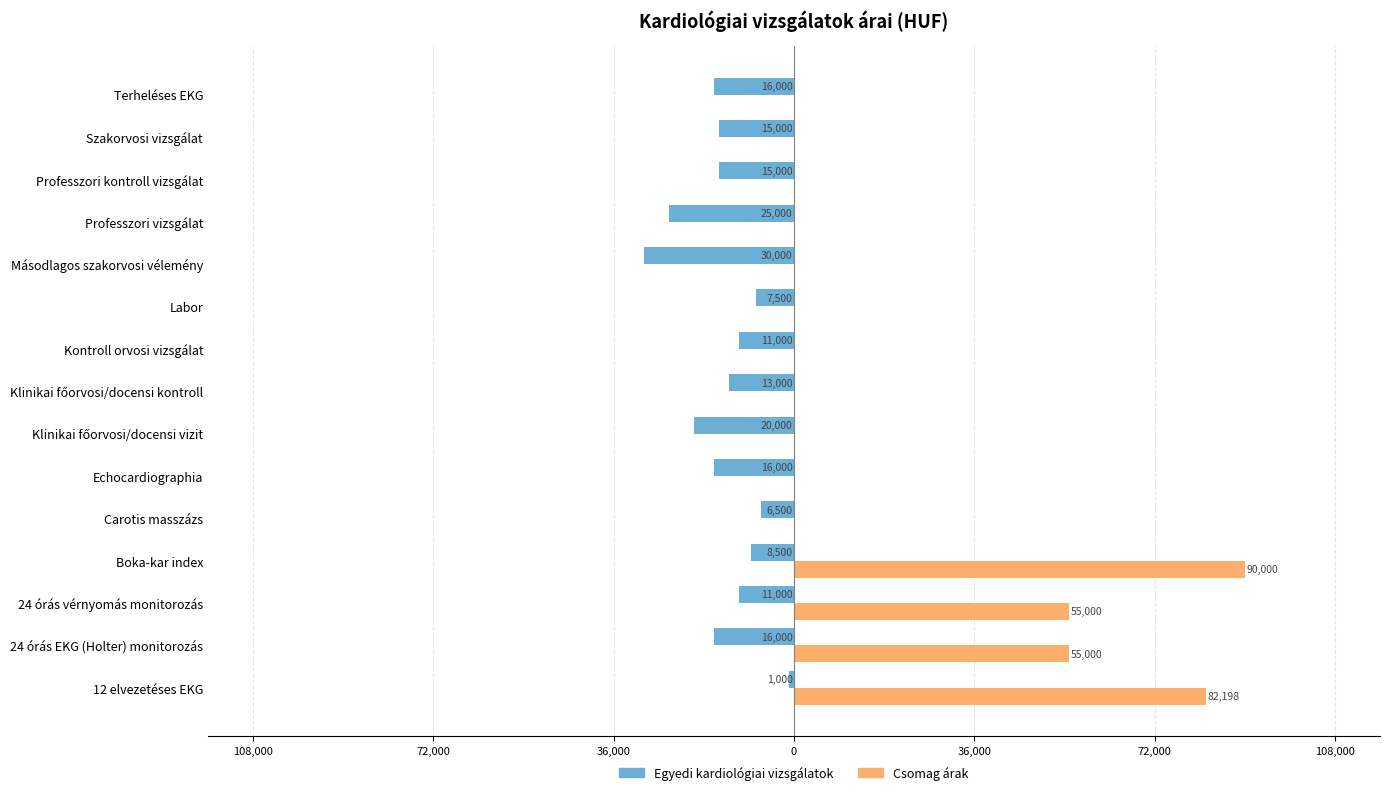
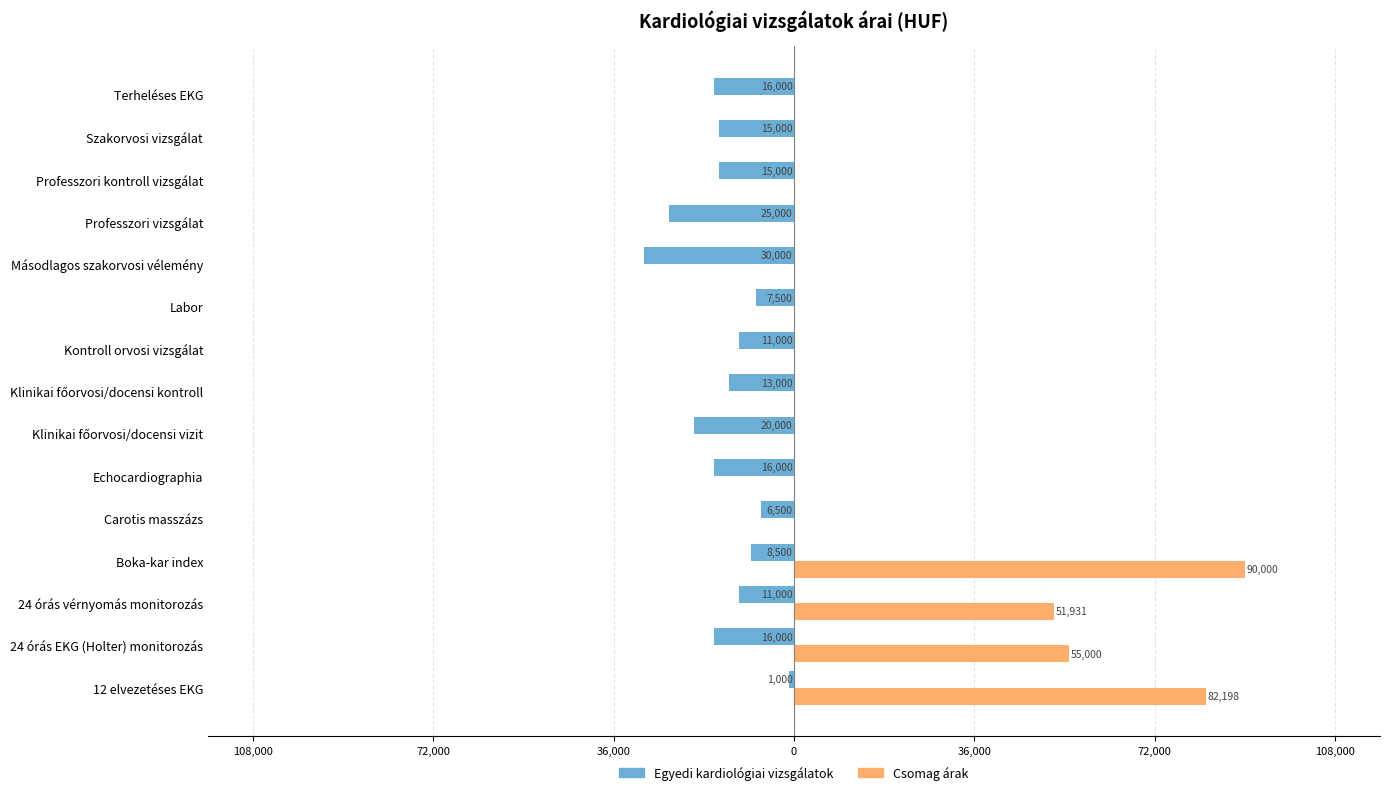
  {
    "Csomag árak": {
      "Boka-kar index": "90,000",
-     "24 órás vérnyomás monitorozás": "55,000",
+     "24 órás vérnyomás monitorozás": "51,931",
      "24 órás EKG (Holter) monitorozás": "55,000",
      "12 elvezetéses EKG": "82,198"
    }
  }
